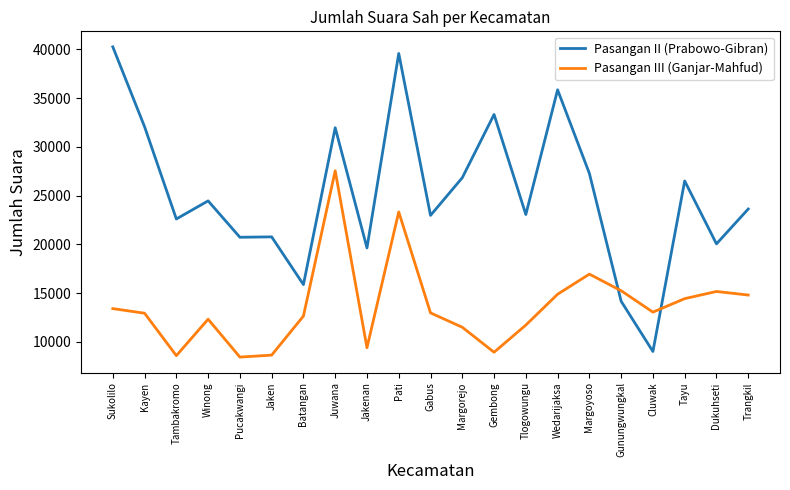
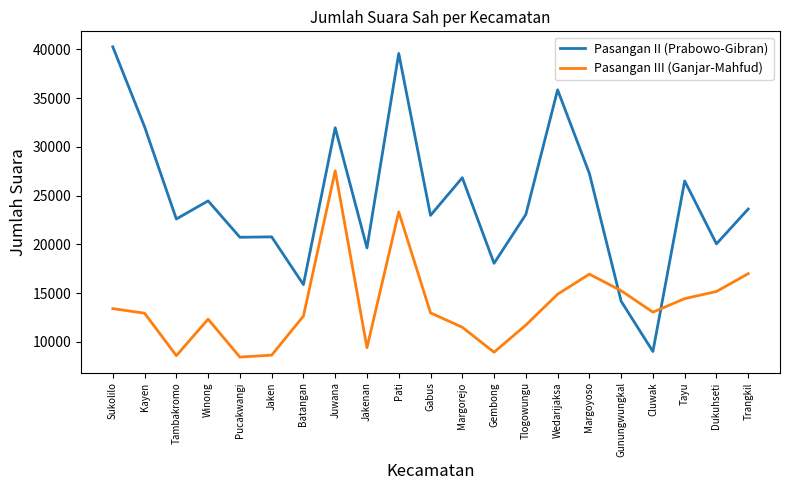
  {
    "Pasangan II (Prabowo-Gibran)": {
      "Sukolilo": 40000,
      "Kayen": 32000,
      "Tambakromo": 23000,
      "Winong": 24000,
      "Pucakwangi": 21000,
      "Jaken": 21000,
      "Batangan": 16000,
      "Juwana": 32000,
      "Jakenan": 20000,
      "Pati": 40000,
      "Gabus": 23000,
      "Margorejo": 27000,
-     "Gembong": 33000,
+     "Gembong": 18000,
      "Tlogowungu": 23000,
      "Wedarijaksa": 36000,
      "Margoyoso": 27000,
      "Gunungwungkal": 14000,
      "Cluwak": 9000,
      "Tayu": 27000,
      "Dukuhseti": 20000,
      "Trangkil": 24000
    },
    "Pasangan III (Ganjar-Mahfud)": {
      "Sukolilo": 13000,
      "Kayen": 13000,
      "Tambakromo": 9000,
      "Winong": 12000,
      "Pucakwangi": 8000,
      "Jaken": 9000,
      "Batangan": 13000,
      "Juwana": 28000,
      "Jakenan": 9000,
      "Pati": 23000,
      "Gabus": 13000,
      "Margorejo": 12000,
      "Gembong": 9000,
      "Tlogowungu": 12000,
      "Wedarijaksa": 15000,
      "Margoyoso": 17000,
      "Gunungwungkal": 15000,
      "Cluwak": 13000,
      "Tayu": 14000,
      "Dukuhseti": 15000,
-     "Trangkil": 15000
+     "Trangkil": 17000
    }
  }
